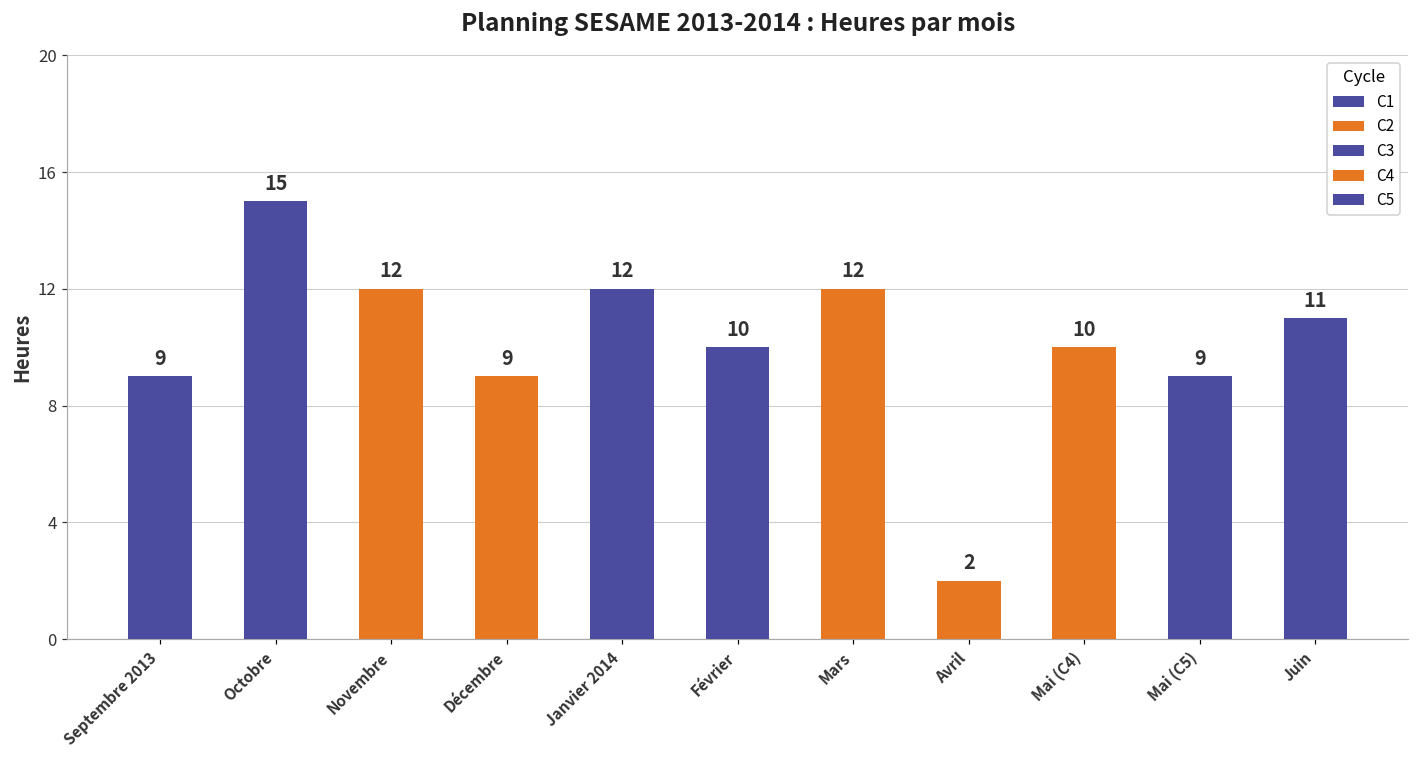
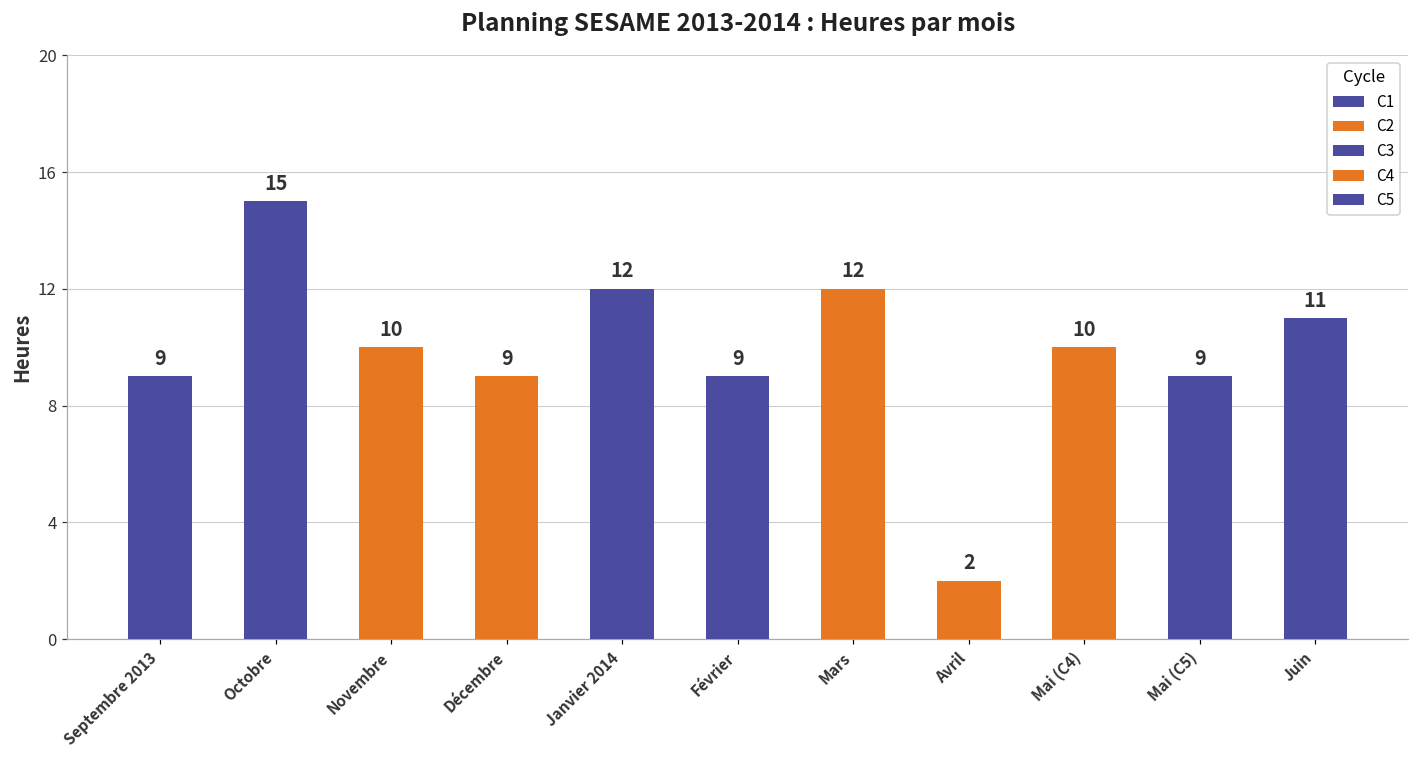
  {
    "Septembre 2013": 9,
    "Octobre": 15,
-   "Novembre": 12,
+   "Novembre": 10,
    "Décembre": 9,
    "Janvier 2014": 12,
-   "Février": 10,
+   "Février": 9,
    "Mars": 12,
    "Avril": 2,
    "Mai (C4)": 10,
    "Mai (C5)": 9,
    "Juin": 11
  }
